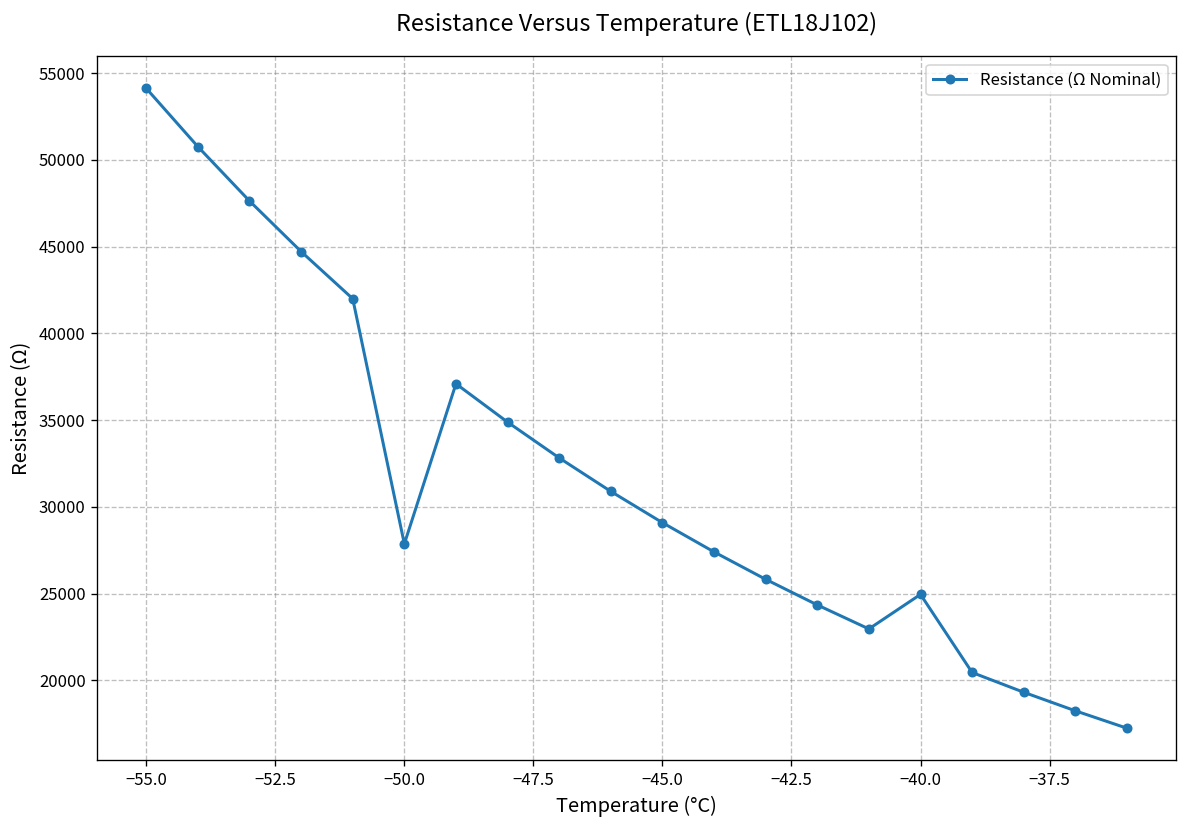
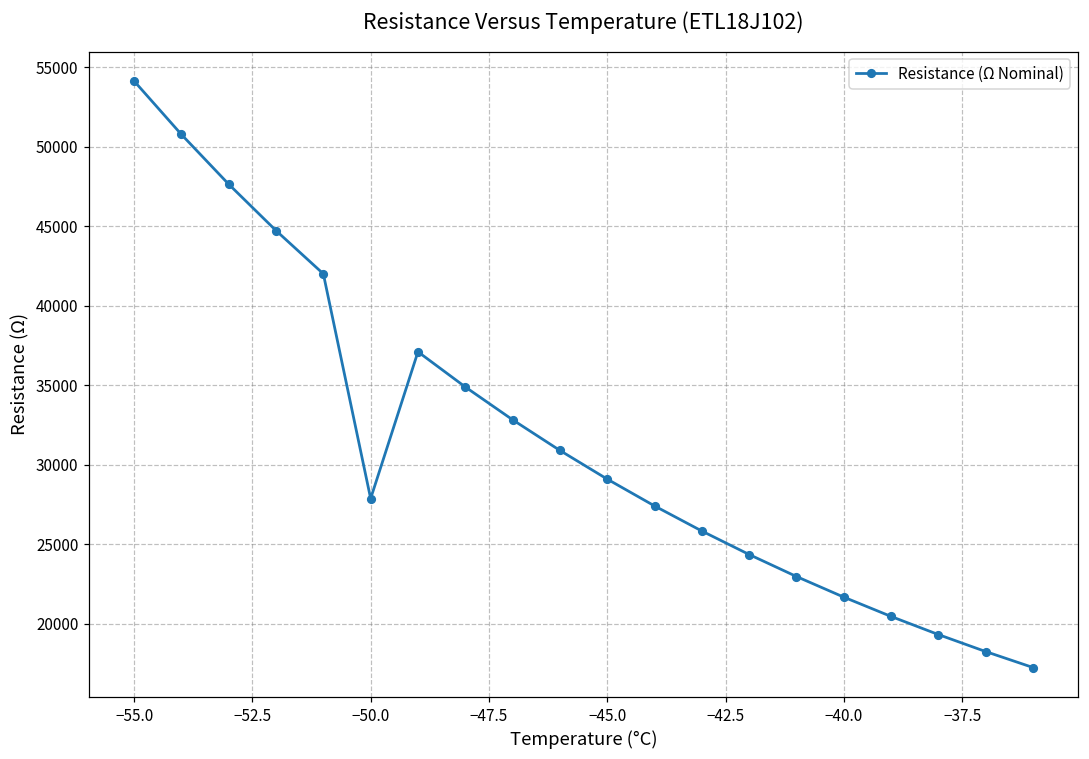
  {
    "−55.0": 54100,
    "−50.0": 27900,
    "−45.0": 29100,
-   "−40.0": 25000
+   "−40.0": 21700
  }
